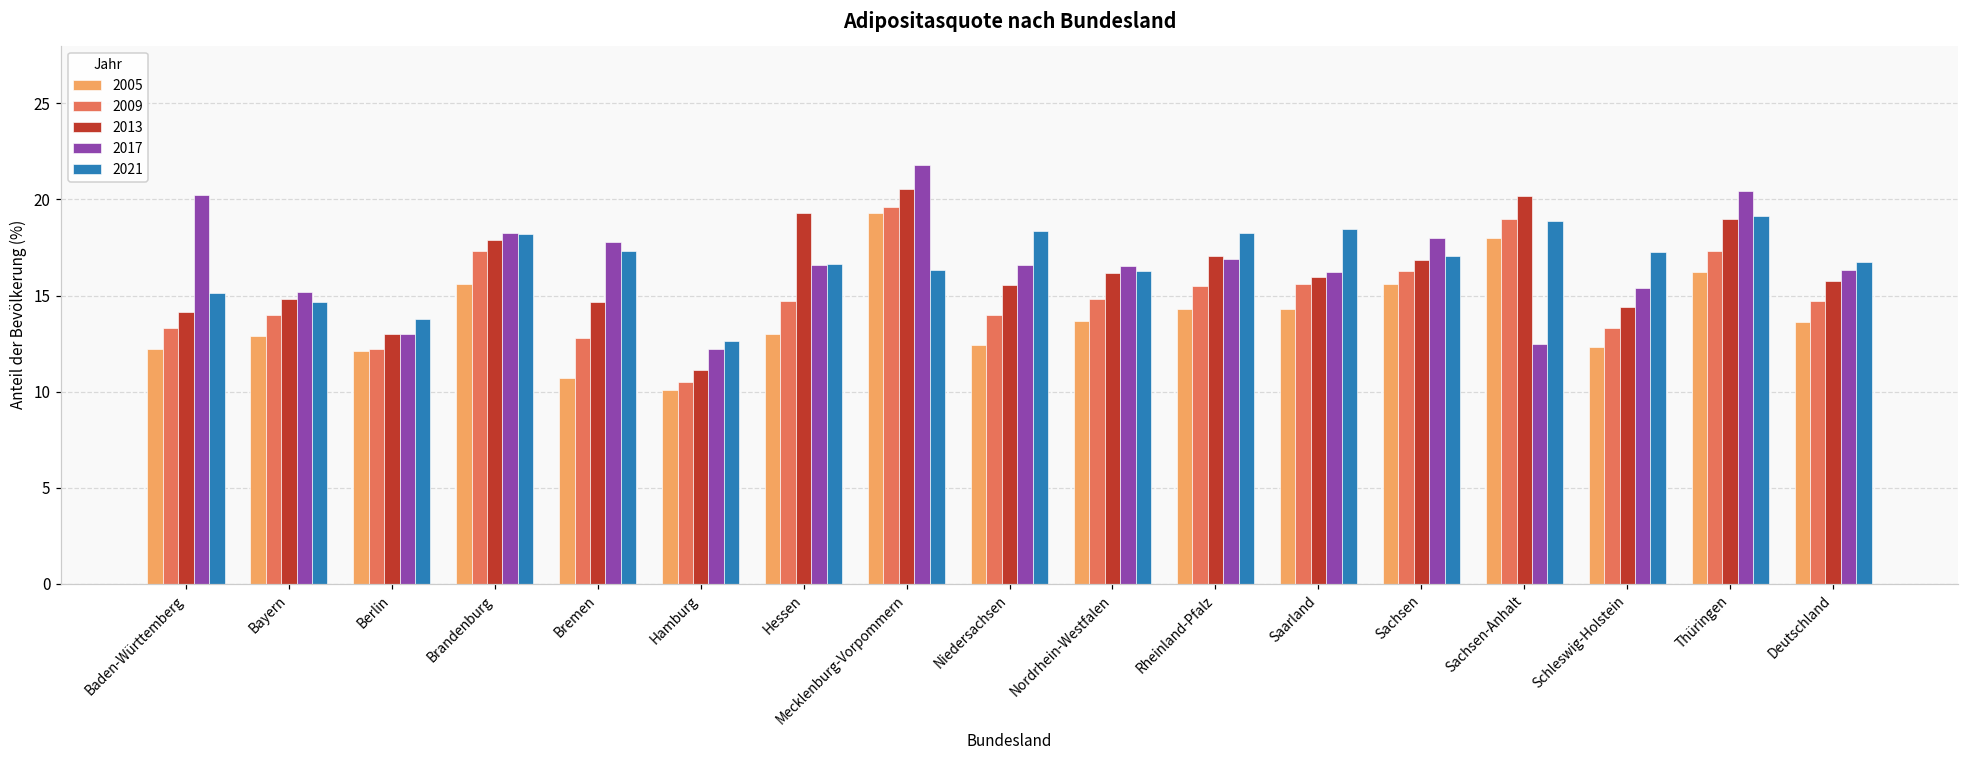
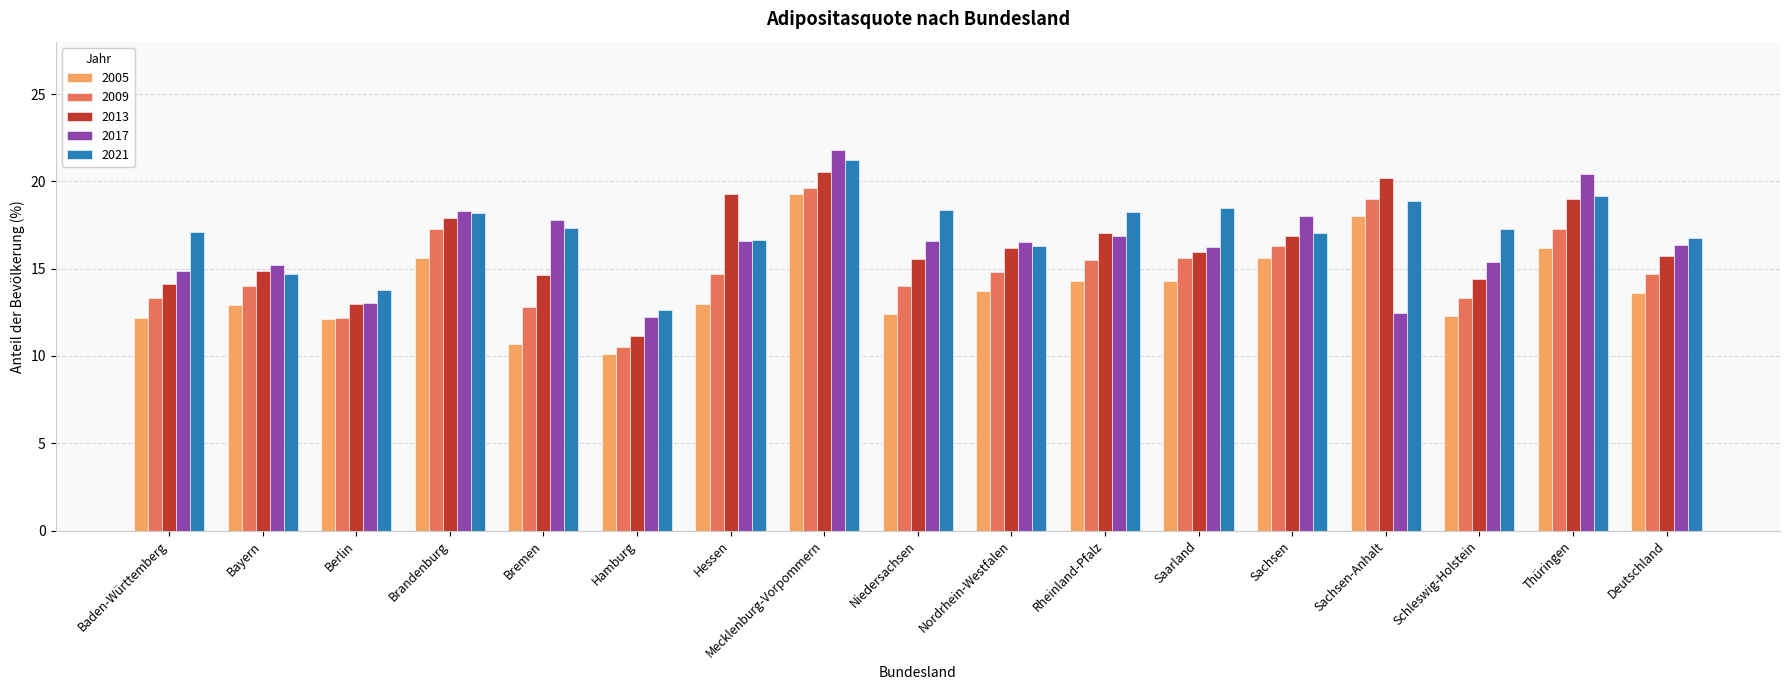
  {
    "2013": {
      "Baden-Württemberg": 14.1,
      "Bayern": 14.8,
      "Berlin": 13.0,
      "Brandenburg": 17.9,
      "Bremen": 14.6,
      "Hamburg": 11.1,
      "Hessen": 19.3,
      "Mecklenburg-Vorpommern": 20.6,
      "Niedersachsen": 15.5,
      "Nordrhein-Westfalen": 16.2,
      "Rheinland-Pfalz": 17.0,
      "Saarland": 16.0,
      "Sachsen": 16.8,
      "Sachsen-Anhalt": 20.2,
      "Schleswig-Holstein": 14.4,
      "Thüringen": 19.0,
      "Deutschland": 15.7
    },
    "2017": {
-     "Baden-Württemberg": 20.2,
+     "Baden-Württemberg": 14.9,
      "Bayern": 15.2,
      "Berlin": 13.0,
      "Brandenburg": 18.3,
      "Bremen": 17.8,
      "Hamburg": 12.2,
      "Hessen": 16.6,
      "Mecklenburg-Vorpommern": 21.8,
      "Niedersachsen": 16.6,
      "Nordrhein-Westfalen": 16.5,
      "Rheinland-Pfalz": 16.9,
      "Saarland": 16.3,
      "Sachsen": 18.0,
      "Sachsen-Anhalt": 12.5,
      "Schleswig-Holstein": 15.4,
      "Thüringen": 20.4,
      "Deutschland": 16.3
    },
    "2021": {
-     "Baden-Württemberg": 15.1,
+     "Baden-Württemberg": 17.1,
      "Bayern": 14.7,
      "Berlin": 13.8,
      "Brandenburg": 18.2,
      "Bremen": 17.3,
      "Hamburg": 12.7,
      "Hessen": 16.6,
-     "Mecklenburg-Vorpommern": 16.3,
+     "Mecklenburg-Vorpommern": 21.2,
      "Niedersachsen": 18.4,
      "Nordrhein-Westfalen": 16.3,
      "Rheinland-Pfalz": 18.3,
      "Saarland": 18.5,
      "Sachsen": 17.1,
      "Sachsen-Anhalt": 18.9,
      "Schleswig-Holstein": 17.3,
      "Thüringen": 19.1,
      "Deutschland": 16.8
    }
  }
